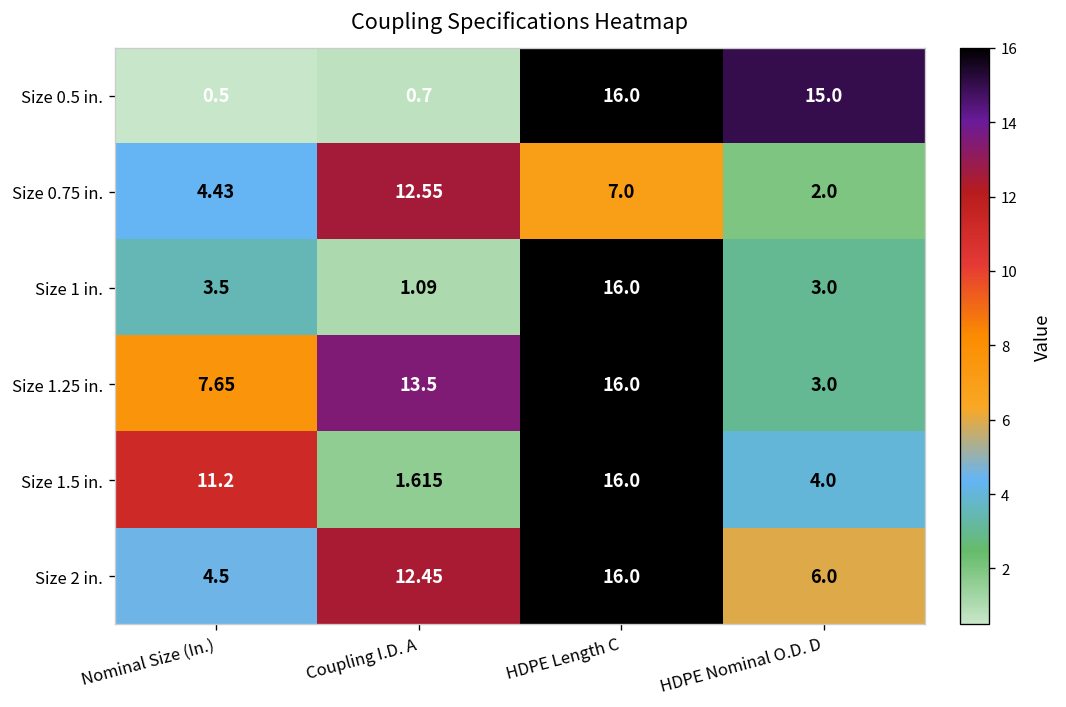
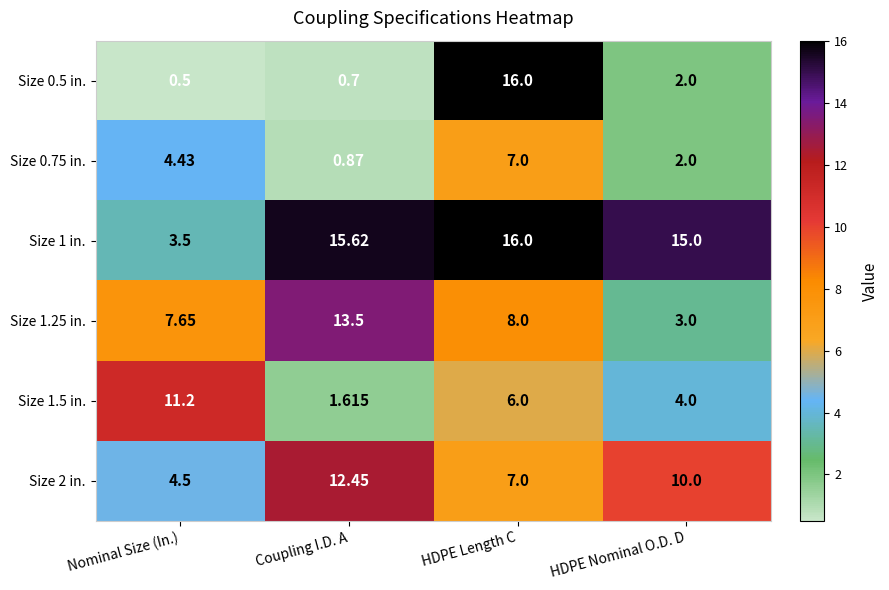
  {
    "Size 0.5 in.": {
      "Nominal Size (In.)": 0.5,
      "Coupling I.D. A": 0.7,
      "HDPE Length C": 16.0,
-     "HDPE Nominal O.D. D": 15.0
+     "HDPE Nominal O.D. D": 2.0
    },
    "Size 0.75 in.": {
      "Nominal Size (In.)": 4.43,
-     "Coupling I.D. A": 12.55,
+     "Coupling I.D. A": 0.87,
      "HDPE Length C": 7.0,
      "HDPE Nominal O.D. D": 2.0
    },
    "Size 1 in.": {
      "Nominal Size (In.)": 3.5,
-     "Coupling I.D. A": 1.09,
+     "Coupling I.D. A": 15.62,
      "HDPE Length C": 16.0,
-     "HDPE Nominal O.D. D": 3.0
+     "HDPE Nominal O.D. D": 15.0
    },
    "Size 1.25 in.": {
      "Nominal Size (In.)": 7.65,
      "Coupling I.D. A": 13.5,
-     "HDPE Length C": 16.0,
+     "HDPE Length C": 8.0,
      "HDPE Nominal O.D. D": 3.0
    },
    "Size 1.5 in.": {
      "Nominal Size (In.)": 11.2,
      "Coupling I.D. A": 1.615,
-     "HDPE Length C": 16.0,
+     "HDPE Length C": 6.0,
      "HDPE Nominal O.D. D": 4.0
    },
    "Size 2 in.": {
      "Nominal Size (In.)": 4.5,
      "Coupling I.D. A": 12.45,
-     "HDPE Length C": 16.0,
-     "HDPE Nominal O.D. D": 6.0
+     "HDPE Length C": 7.0,
+     "HDPE Nominal O.D. D": 10.0
    }
  }
